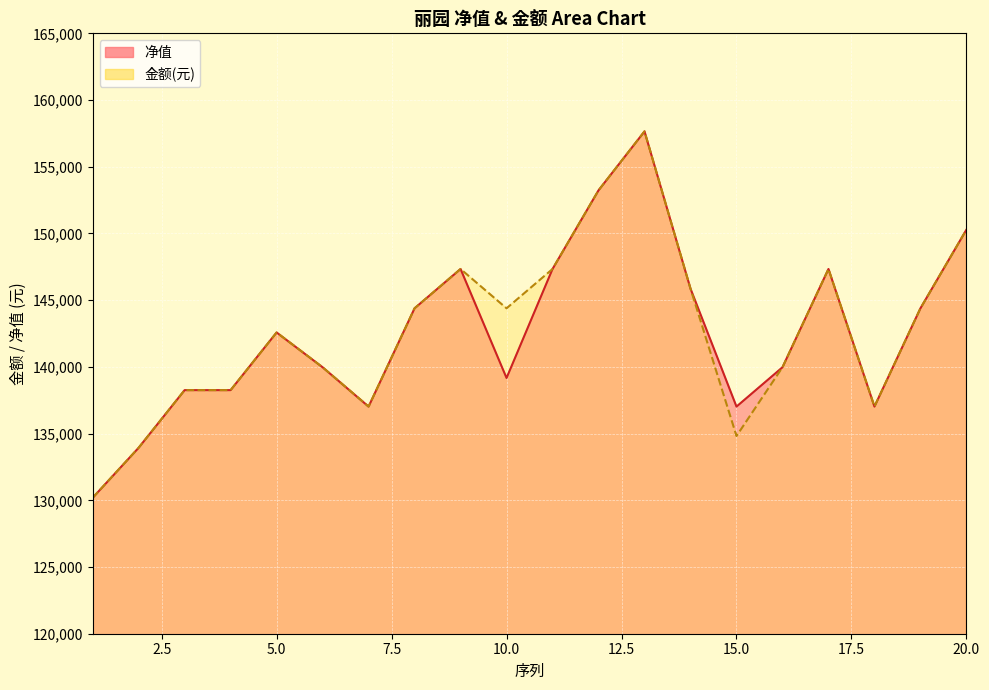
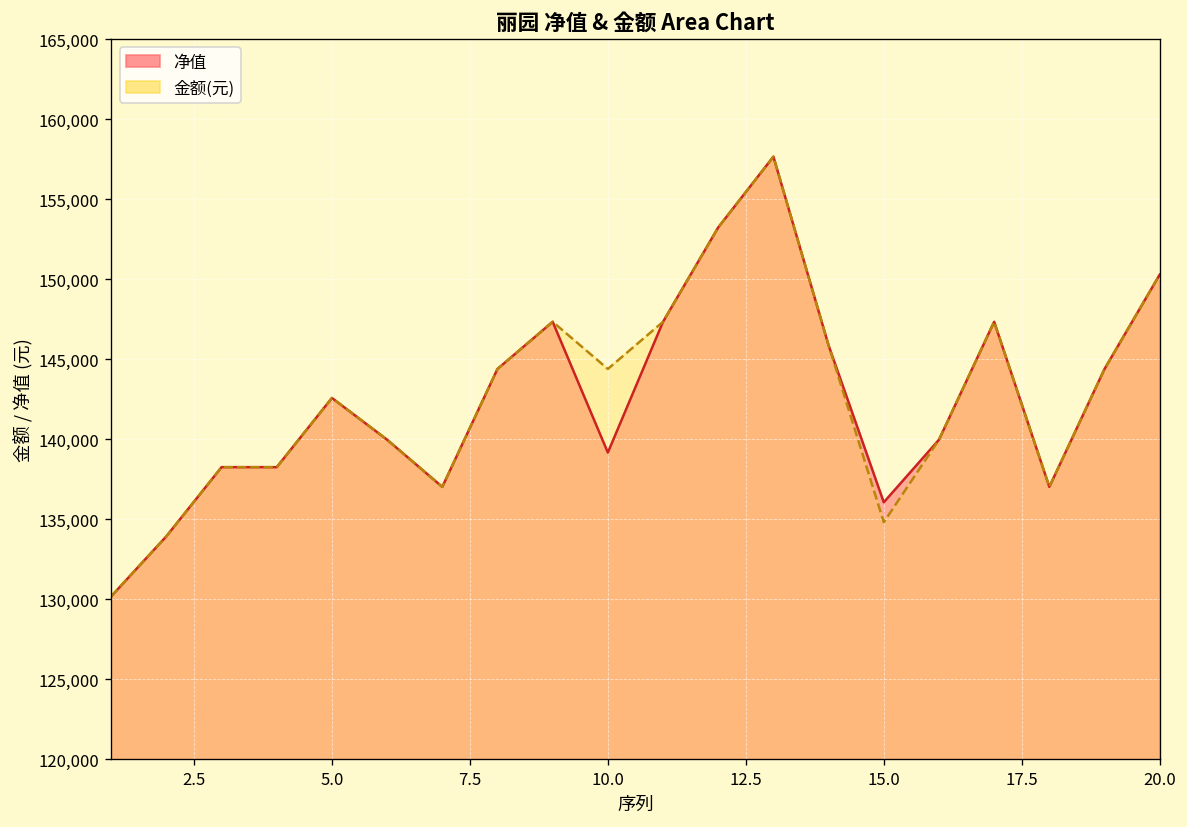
  {
    "净值": {
      "10.0": "139,200",
-     "15.0": "137,000"
+     "15.0": "136,100"
    },
    "金额(元)": {
      "10.0": "144,400",
      "15.0": "134,800"
    }
  }
